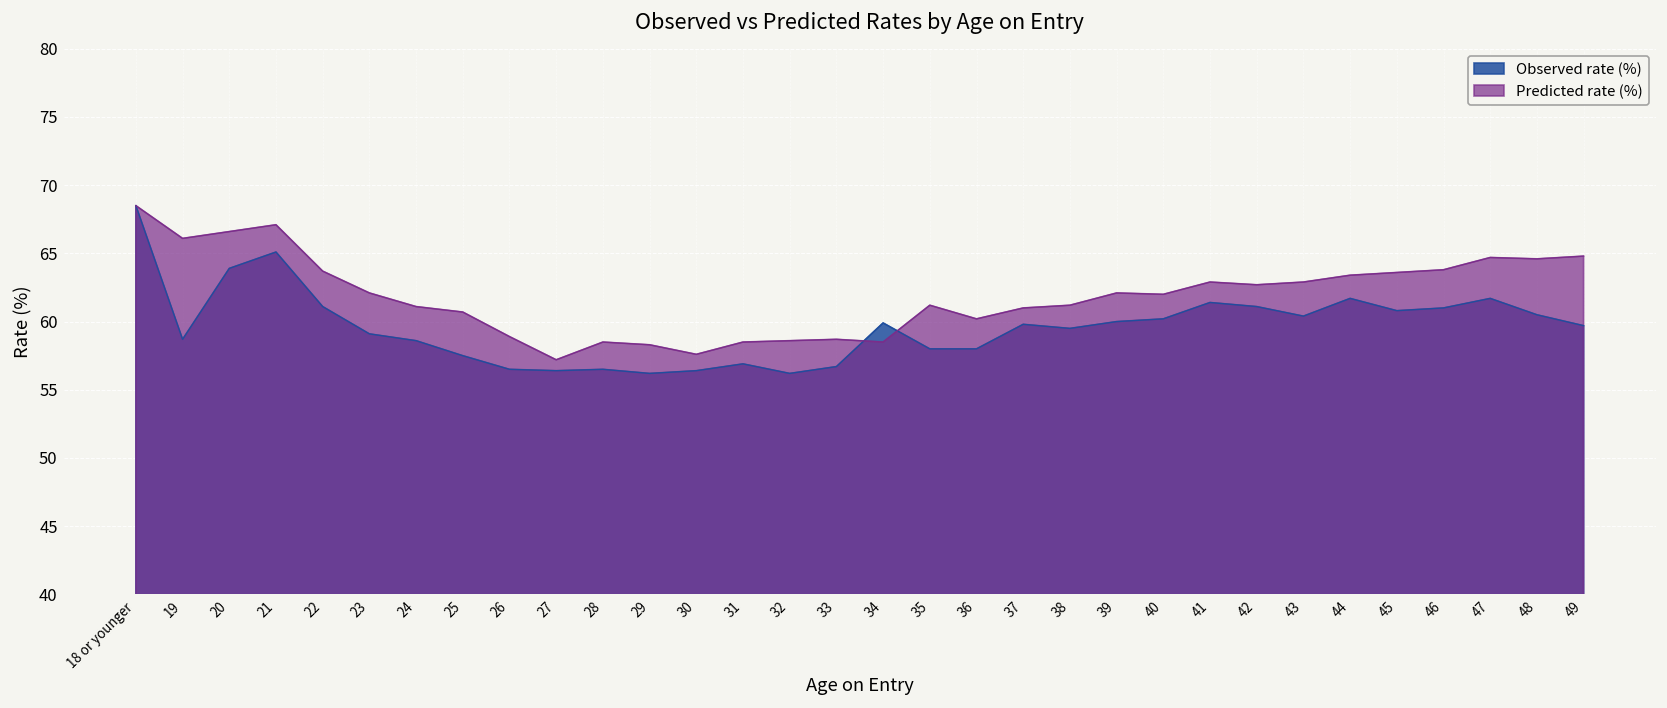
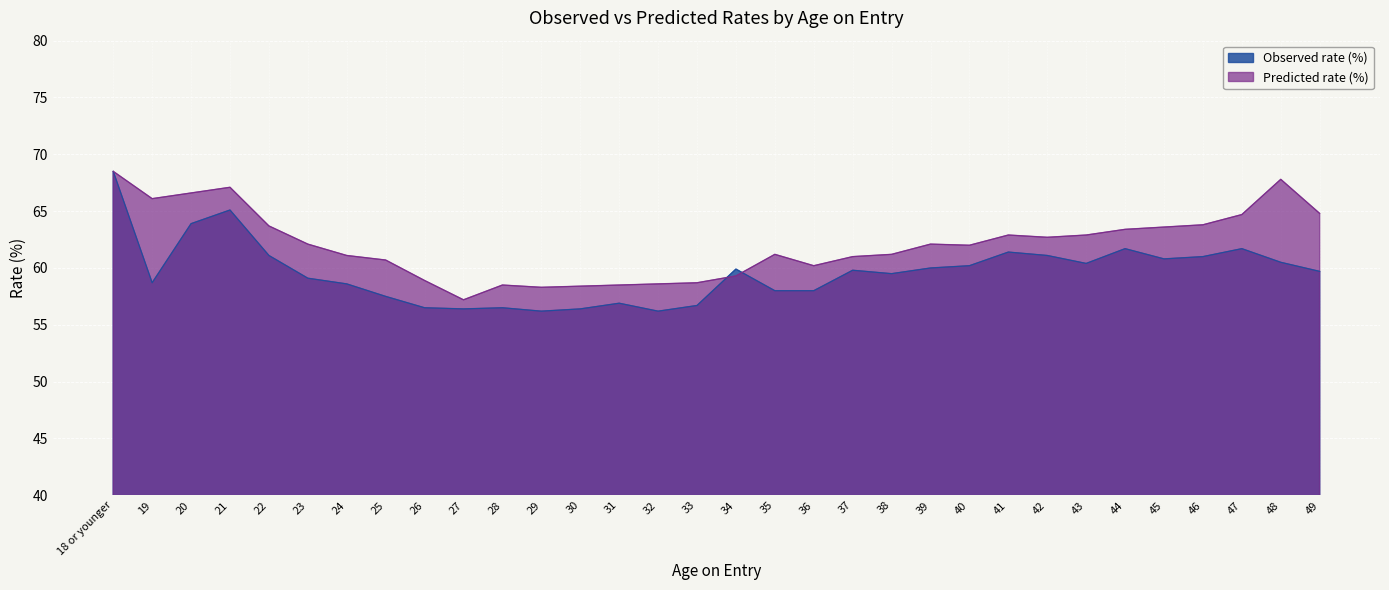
  {
    "Observed rate (%)": {
      "19": 58.7,
      "20": 63.9,
      "21": 65.1,
      "22": 61.1,
      "23": 59.1,
      "24": 58.6,
      "25": 57.5,
      "26": 56.5,
      "27": 56.4,
      "28": 56.5,
      "29": 56.2,
      "30": 56.4,
      "31": 56.9,
      "32": 56.2,
      "33": 56.7,
      "34": 59.9,
      "35": 58.0,
      "36": 58.0,
      "37": 59.8,
      "38": 59.5,
      "39": 60.0,
      "40": 60.2,
      "41": 61.4,
      "42": 61.1,
      "43": 60.4,
      "44": 61.7,
      "45": 60.8,
      "46": 61.0,
      "47": 61.7,
      "48": 60.5,
      "49": 59.7
    },
    "Predicted rate (%)": {
      "19": 66.1,
      "20": 66.6,
      "21": 67.1,
      "22": 63.7,
      "23": 62.1,
      "24": 61.1,
      "25": 60.7,
      "26": 58.9,
      "27": 57.2,
      "28": 58.5,
      "29": 58.3,
-     "30": 57.6,
+     "30": 58.4,
      "31": 58.5,
      "32": 58.6,
      "33": 58.7,
-     "34": 58.5,
+     "34": 59.3,
      "35": 61.2,
      "36": 60.2,
      "37": 61.0,
      "38": 61.2,
      "39": 62.1,
      "40": 62.0,
      "41": 62.9,
      "42": 62.7,
      "43": 62.9,
      "44": 63.4,
      "45": 63.6,
      "46": 63.8,
      "47": 64.7,
-     "48": 64.6,
+     "48": 67.8,
      "49": 64.8
    }
  }
